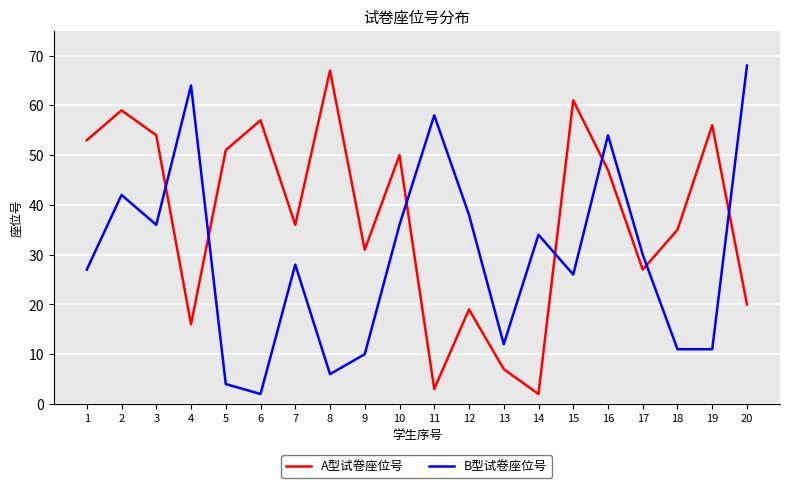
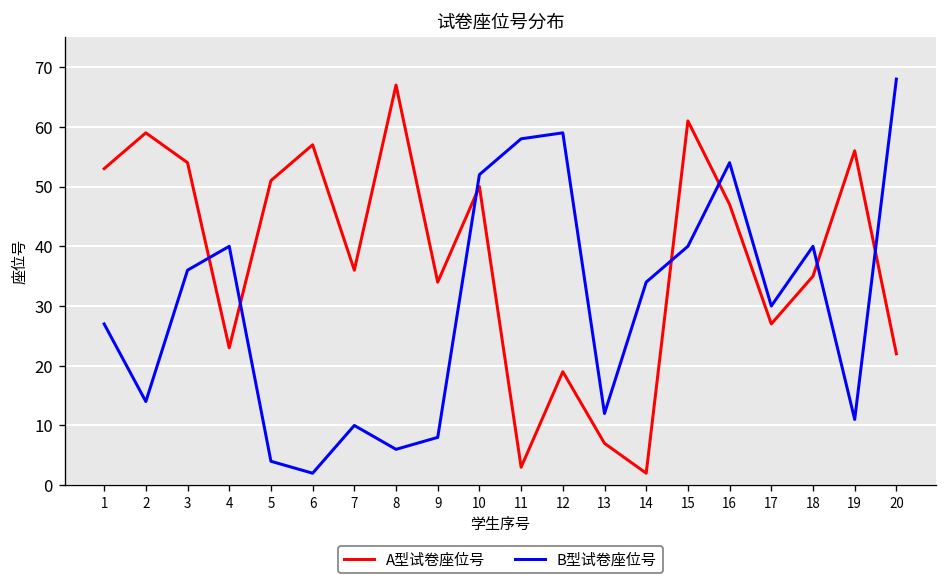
  {
    "A型试卷座位号": {
      "1": 53,
      "2": 59,
      "3": 54,
-     "4": 16,
+     "4": 23,
      "5": 51,
      "6": 57,
      "7": 36,
      "8": 67,
-     "9": 31,
+     "9": 34,
      "10": 50,
      "11": 3,
      "12": 19,
      "13": 7,
      "14": 2,
      "15": 61,
      "16": 47,
      "17": 27,
      "18": 35,
      "19": 56,
-     "20": 20
+     "20": 22
    },
    "B型试卷座位号": {
      "1": 27,
-     "2": 42,
+     "2": 14,
      "3": 36,
-     "4": 64,
+     "4": 40,
      "5": 4,
      "6": 2,
-     "7": 28,
+     "7": 10,
      "8": 6,
-     "9": 10,
-     "10": 36,
+     "9": 8,
+     "10": 52,
      "11": 58,
-     "12": 38,
+     "12": 59,
      "13": 12,
      "14": 34,
-     "15": 26,
+     "15": 40,
      "16": 54,
      "17": 30,
-     "18": 11,
+     "18": 40,
      "19": 11,
      "20": 68
    }
  }
